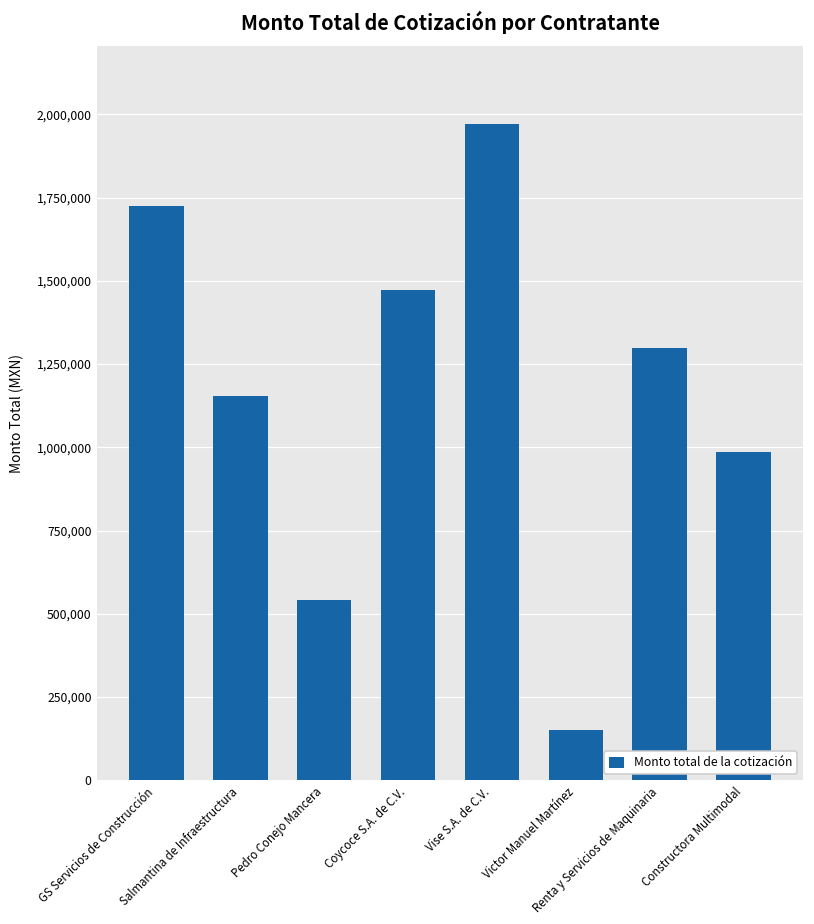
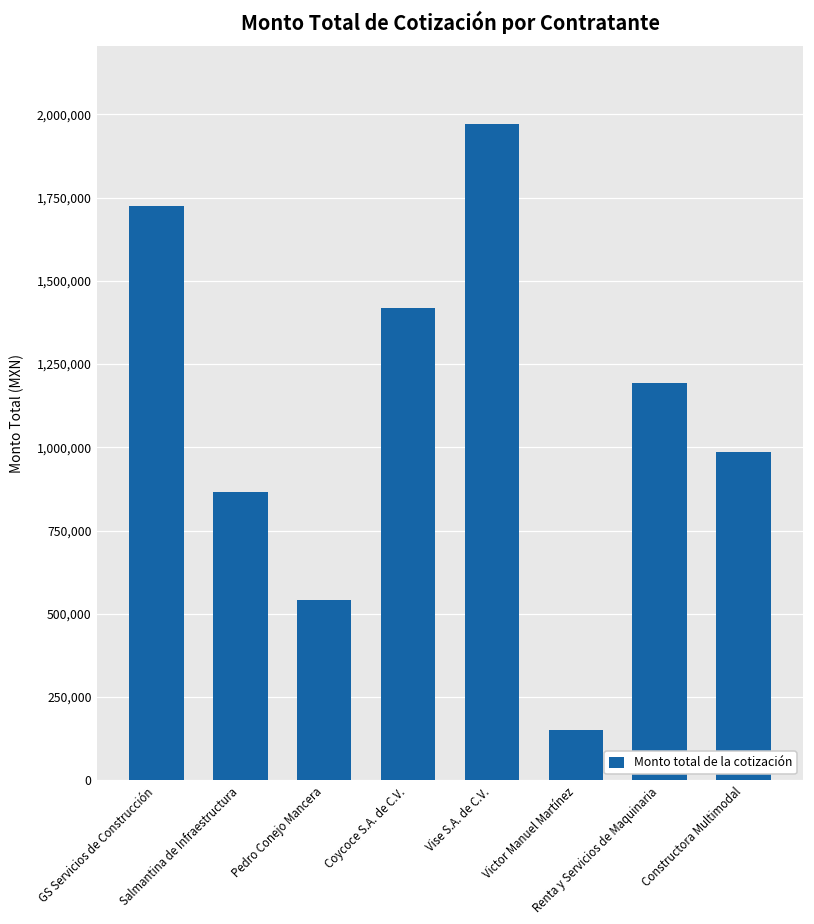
  {
    "GS Servicios de Construcción": "1,720,000",
-   "Salmantina de Infraestructura": "1,150,000",
+   "Salmantina de Infraestructura": "870,000",
    "Pedro Conejo Mancera": "540,000",
-   "Coycoce S.A. de C.V.": "1,470,000",
+   "Coycoce S.A. de C.V.": "1,420,000",
    "Vise S.A. de C.V.": "1,970,000",
    "Victor Manuel Martínez": "150,000",
-   "Renta y Servicios de Maquinaria": "1,300,000",
+   "Renta y Servicios de Maquinaria": "1,190,000",
    "Constructora Multimodal": "990,000"
  }
